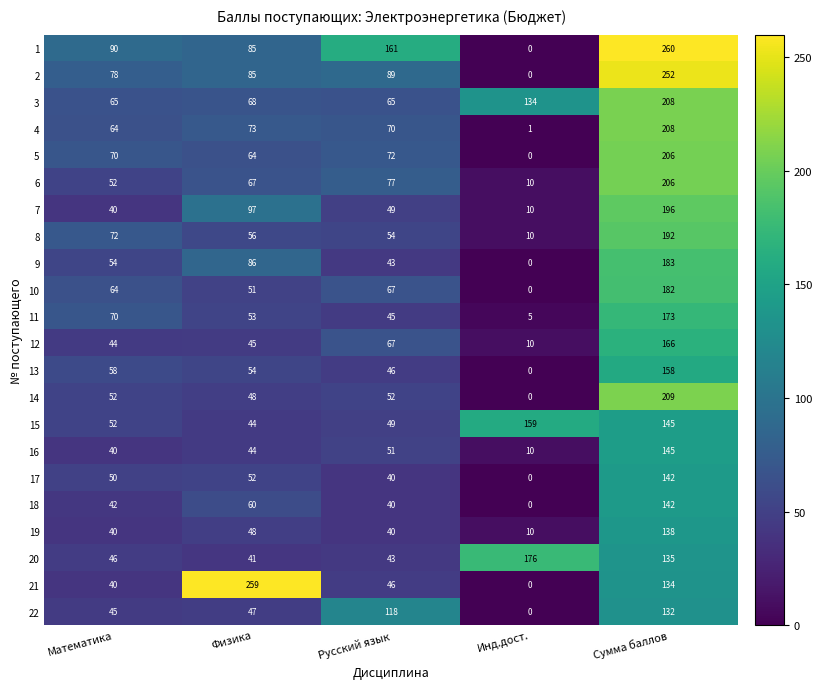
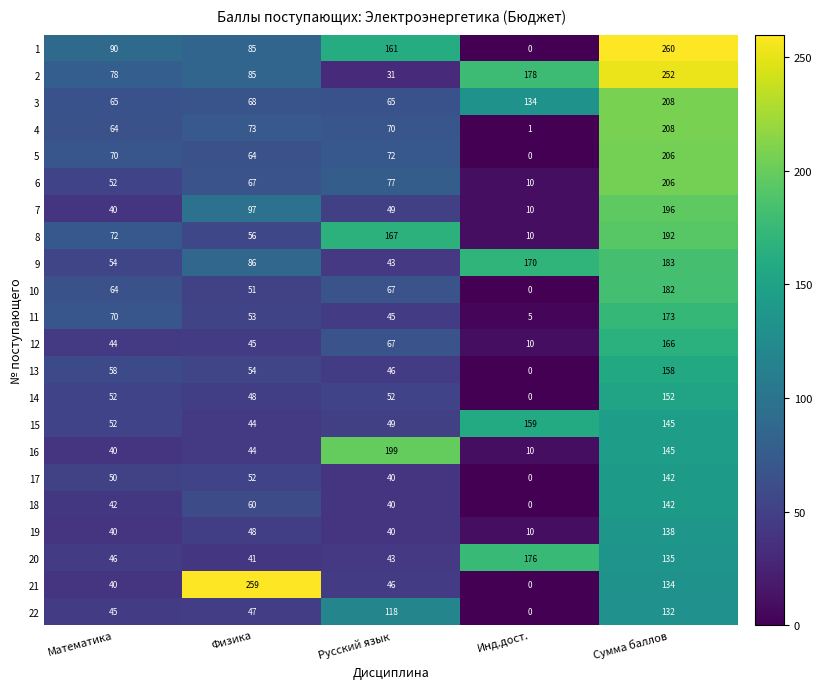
  {
    "1": {
      "Математика": 90,
      "Физика": 85,
      "Русский язык": 161,
      "Инд.дост.": 0,
      "Сумма баллов": 260
    },
    "2": {
      "Математика": 78,
      "Физика": 85,
-     "Русский язык": 89,
-     "Инд.дост.": 0,
+     "Русский язык": 31,
+     "Инд.дост.": 178,
      "Сумма баллов": 252
    },
    "3": {
      "Математика": 65,
      "Физика": 68,
      "Русский язык": 65,
      "Инд.дост.": 134,
      "Сумма баллов": 208
    },
    "4": {
      "Математика": 64,
      "Физика": 73,
      "Русский язык": 70,
      "Инд.дост.": 1,
      "Сумма баллов": 208
    },
    "5": {
      "Математика": 70,
      "Физика": 64,
      "Русский язык": 72,
      "Инд.дост.": 0,
      "Сумма баллов": 206
    },
    "6": {
      "Математика": 52,
      "Физика": 67,
      "Русский язык": 77,
      "Инд.дост.": 10,
      "Сумма баллов": 206
    },
    "7": {
      "Математика": 40,
      "Физика": 97,
      "Русский язык": 49,
      "Инд.дост.": 10,
      "Сумма баллов": 196
    },
    "8": {
      "Математика": 72,
      "Физика": 56,
-     "Русский язык": 54,
+     "Русский язык": 167,
      "Инд.дост.": 10,
      "Сумма баллов": 192
    },
    "9": {
      "Математика": 54,
      "Физика": 86,
      "Русский язык": 43,
-     "Инд.дост.": 0,
+     "Инд.дост.": 170,
      "Сумма баллов": 183
    },
    "10": {
      "Математика": 64,
      "Физика": 51,
      "Русский язык": 67,
      "Инд.дост.": 0,
      "Сумма баллов": 182
    },
    "11": {
      "Математика": 70,
      "Физика": 53,
      "Русский язык": 45,
      "Инд.дост.": 5,
      "Сумма баллов": 173
    },
    "12": {
      "Математика": 44,
      "Физика": 45,
      "Русский язык": 67,
      "Инд.дост.": 10,
      "Сумма баллов": 166
    },
    "13": {
      "Математика": 58,
      "Физика": 54,
      "Русский язык": 46,
      "Инд.дост.": 0,
      "Сумма баллов": 158
    },
    "14": {
      "Математика": 52,
      "Физика": 48,
      "Русский язык": 52,
      "Инд.дост.": 0,
-     "Сумма баллов": 209
+     "Сумма баллов": 152
    },
    "15": {
      "Математика": 52,
      "Физика": 44,
      "Русский язык": 49,
      "Инд.дост.": 159,
      "Сумма баллов": 145
    },
    "16": {
      "Математика": 40,
      "Физика": 44,
-     "Русский язык": 51,
+     "Русский язык": 199,
      "Инд.дост.": 10,
      "Сумма баллов": 145
    },
    "17": {
      "Математика": 50,
      "Физика": 52,
      "Русский язык": 40,
      "Инд.дост.": 0,
      "Сумма баллов": 142
    },
    "18": {
      "Математика": 42,
      "Физика": 60,
      "Русский язык": 40,
      "Инд.дост.": 0,
      "Сумма баллов": 142
    },
    "19": {
      "Математика": 40,
      "Физика": 48,
      "Русский язык": 40,
      "Инд.дост.": 10,
      "Сумма баллов": 138
    },
    "20": {
      "Математика": 46,
      "Физика": 41,
      "Русский язык": 43,
      "Инд.дост.": 176,
      "Сумма баллов": 135
    },
    "21": {
      "Математика": 40,
      "Физика": 259,
      "Русский язык": 46,
      "Инд.дост.": 0,
      "Сумма баллов": 134
    },
    "22": {
      "Математика": 45,
      "Физика": 47,
      "Русский язык": 118,
      "Инд.дост.": 0,
      "Сумма баллов": 132
    }
  }
